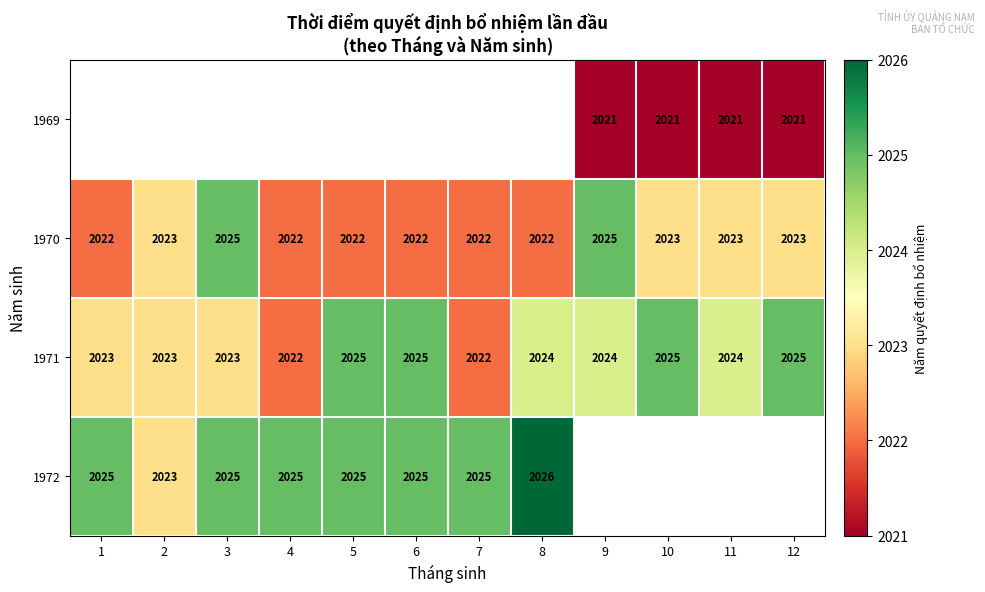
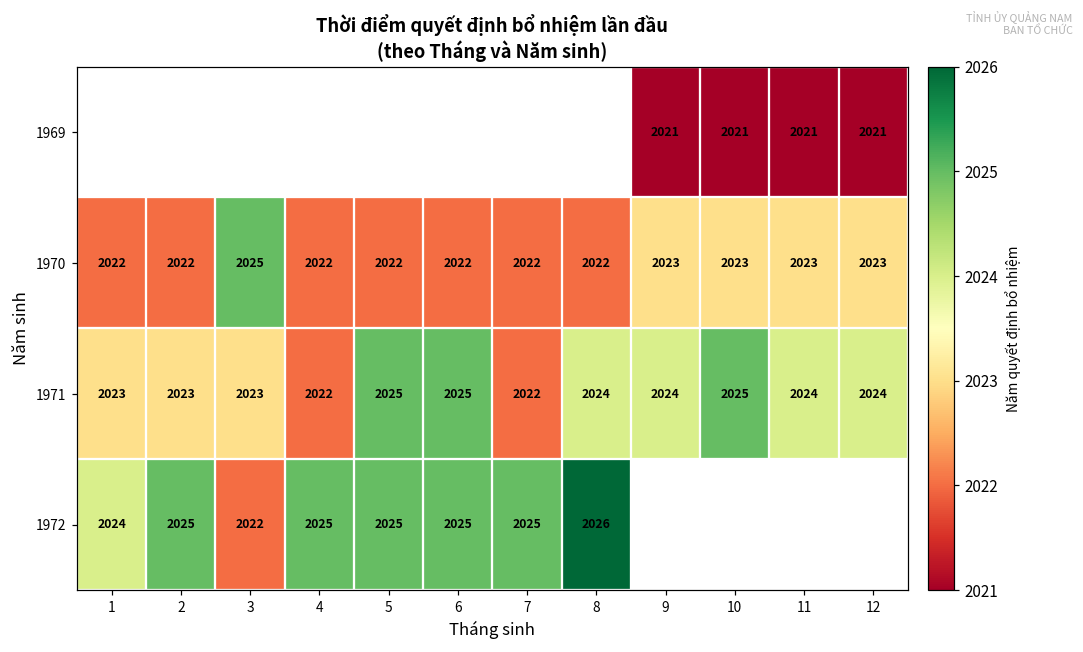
  {
    "1969": {
      "9": 2021,
      "10": 2021,
      "11": 2021,
      "12": 2021
    },
    "1970": {
      "1": 2022,
-     "2": 2023,
+     "2": 2022,
      "3": 2025,
      "4": 2022,
      "5": 2022,
      "6": 2022,
      "7": 2022,
      "8": 2022,
-     "9": 2025,
+     "9": 2023,
      "10": 2023,
      "11": 2023,
      "12": 2023
    },
    "1971": {
      "1": 2023,
      "2": 2023,
      "3": 2023,
      "4": 2022,
      "5": 2025,
      "6": 2025,
      "7": 2022,
      "8": 2024,
      "9": 2024,
      "10": 2025,
      "11": 2024,
-     "12": 2025
+     "12": 2024
    },
    "1972": {
-     "1": 2025,
-     "2": 2023,
-     "3": 2025,
+     "1": 2024,
+     "2": 2025,
+     "3": 2022,
      "4": 2025,
      "5": 2025,
      "6": 2025,
      "7": 2025,
      "8": 2026
    }
  }
